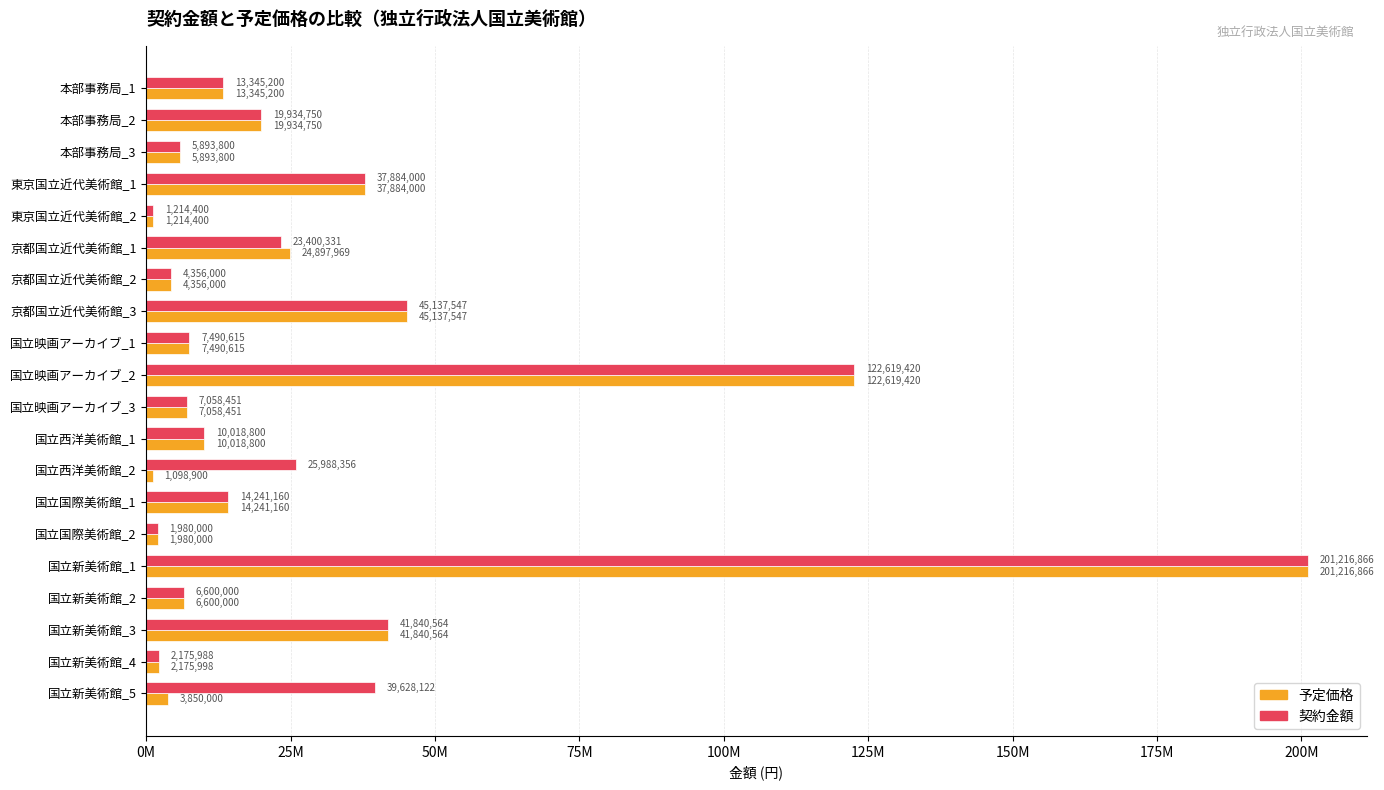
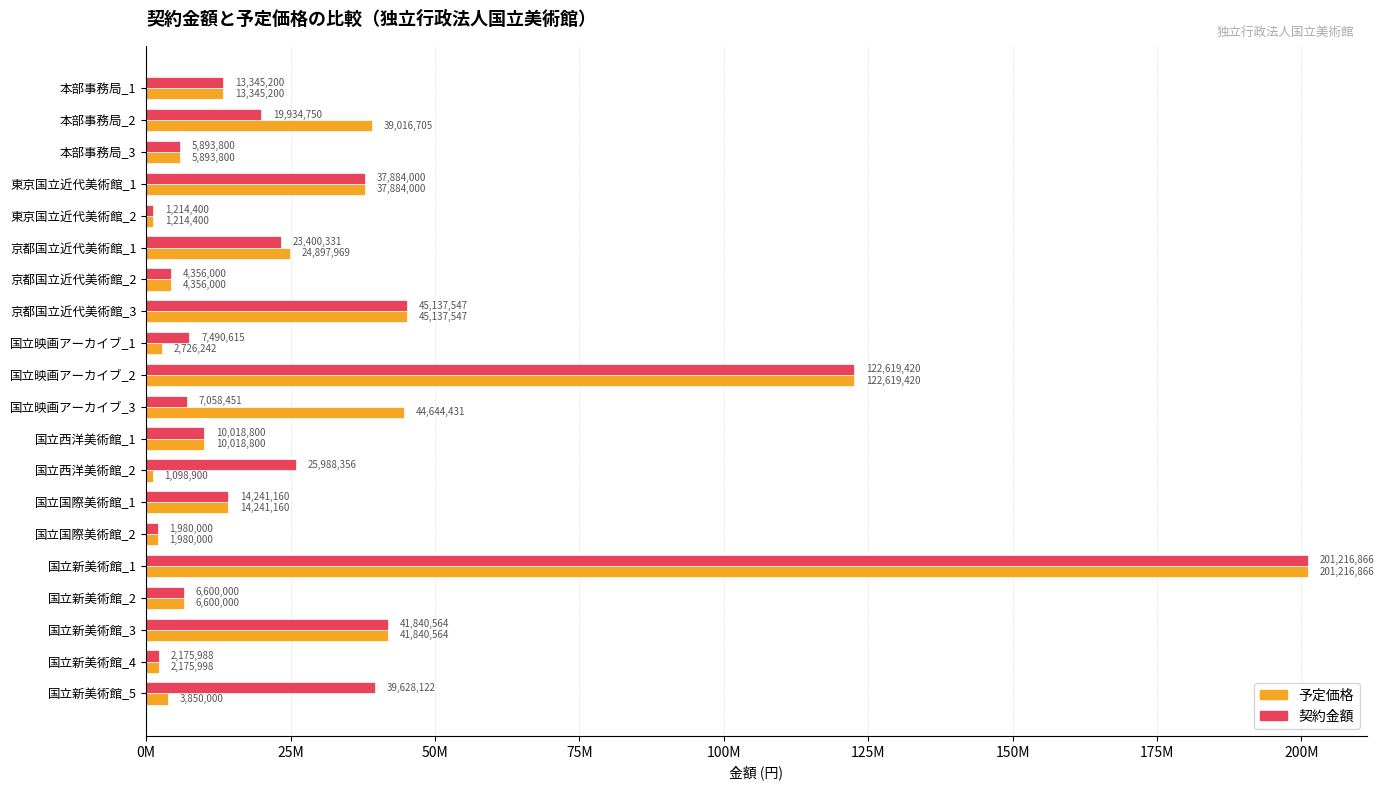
  {
    "予定価格": {
      "本部事務局_1": "13,345,200",
-     "本部事務局_2": "19,934,750",
+     "本部事務局_2": "39,016,705",
      "本部事務局_3": "5,893,800",
      "東京国立近代美術館_1": "37,884,000",
      "東京国立近代美術館_2": "1,214,400",
      "京都国立近代美術館_1": "24,897,969",
      "京都国立近代美術館_2": "4,356,000",
      "京都国立近代美術館_3": "45,137,547",
-     "国立映画アーカイブ_1": "7,490,615",
+     "国立映画アーカイブ_1": "2,726,242",
      "国立映画アーカイブ_2": "122,619,420",
-     "国立映画アーカイブ_3": "7,058,451",
+     "国立映画アーカイブ_3": "44,644,431",
      "国立西洋美術館_1": "10,018,800",
      "国立西洋美術館_2": "1,098,900",
      "国立国際美術館_1": "14,241,160",
      "国立国際美術館_2": "1,980,000",
      "国立新美術館_1": "201,216,866",
      "国立新美術館_2": "6,600,000",
      "国立新美術館_3": "41,840,564",
      "国立新美術館_4": "2,175,998",
      "国立新美術館_5": "3,850,000"
    },
    "契約金額": {
      "本部事務局_1": "13,345,200",
      "本部事務局_2": "19,934,750",
      "本部事務局_3": "5,893,800",
      "東京国立近代美術館_1": "37,884,000",
      "東京国立近代美術館_2": "1,214,400",
      "京都国立近代美術館_1": "23,400,331",
      "京都国立近代美術館_2": "4,356,000",
      "京都国立近代美術館_3": "45,137,547",
      "国立映画アーカイブ_1": "7,490,615",
      "国立映画アーカイブ_2": "122,619,420",
      "国立映画アーカイブ_3": "7,058,451",
      "国立西洋美術館_1": "10,018,800",
      "国立西洋美術館_2": "25,988,356",
      "国立国際美術館_1": "14,241,160",
      "国立国際美術館_2": "1,980,000",
      "国立新美術館_1": "201,216,866",
      "国立新美術館_2": "6,600,000",
      "国立新美術館_3": "41,840,564",
      "国立新美術館_4": "2,175,988",
      "国立新美術館_5": "39,628,122"
    }
  }
